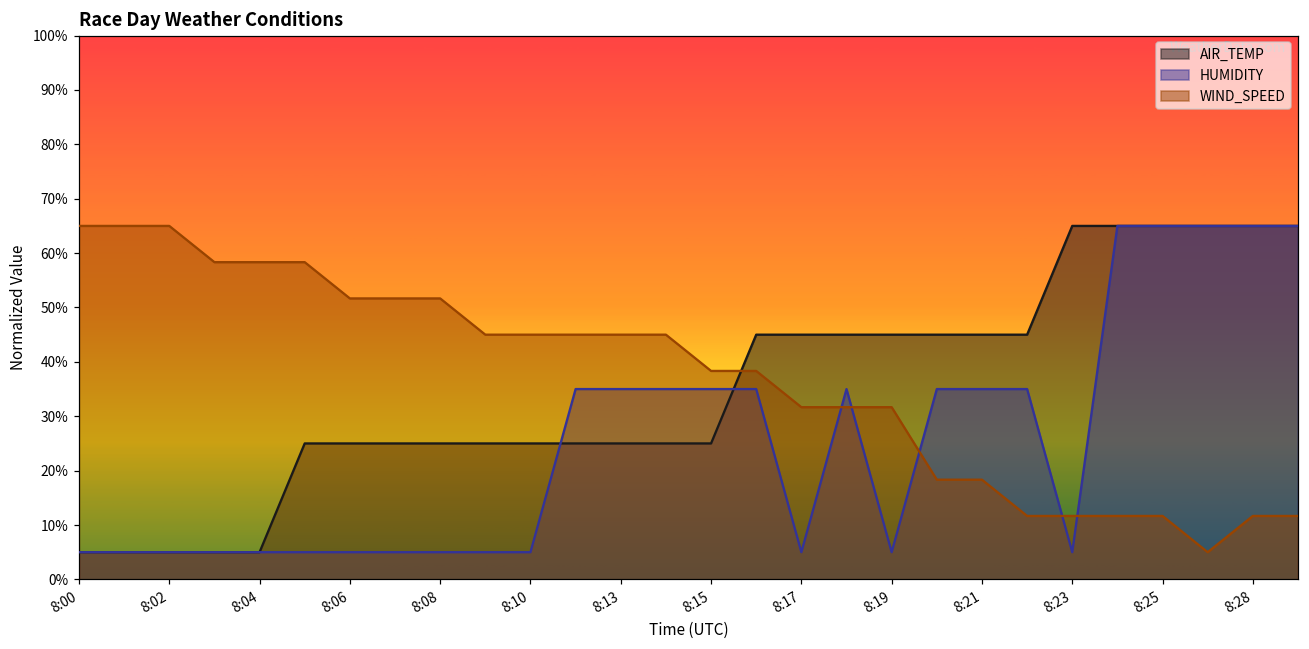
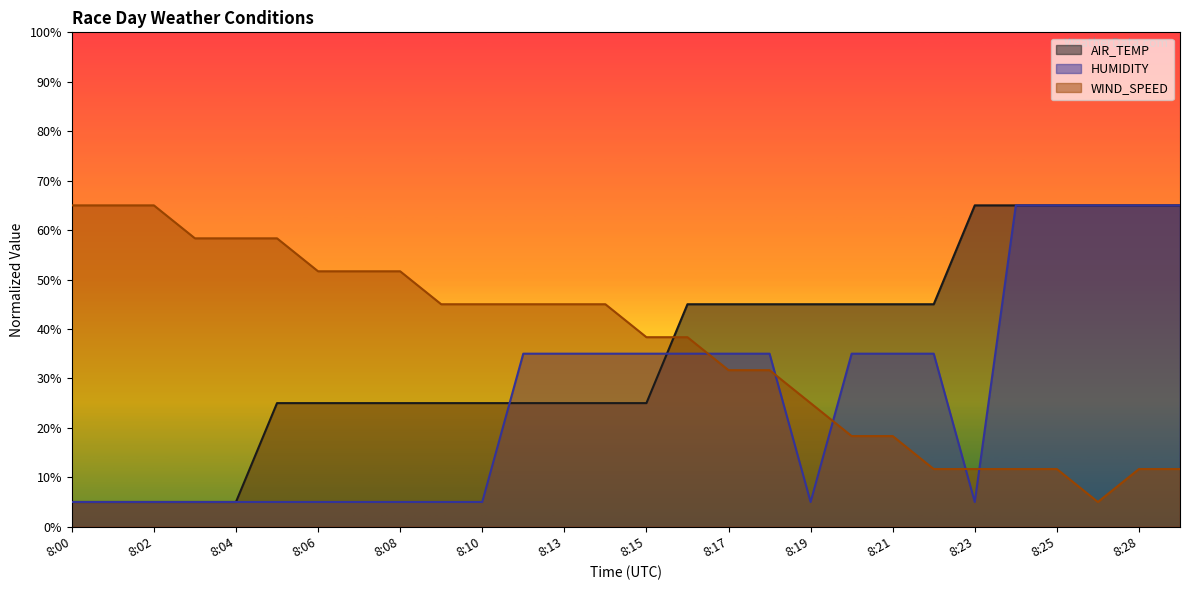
  {
    "AIR_TEMP": {
      "8:06": "25%",
      "8:08": "25%",
      "8:10": "25%",
      "8:13": "25%",
      "8:15": "25%",
      "8:17": "45%",
      "8:19": "45%",
      "8:21": "45%",
      "8:23": "65%"
    },
    "HUMIDITY": {
      "8:06": "5%",
      "8:08": "5%",
      "8:10": "5%",
      "8:13": "35%",
      "8:15": "35%",
-     "8:17": "5%",
+     "8:17": "35%",
      "8:19": "5%",
      "8:21": "35%",
      "8:23": "5%"
    },
    "WIND_SPEED": {
      "8:00": "65%",
      "8:02": "65%",
      "8:04": "58%",
      "8:06": "52%",
      "8:08": "52%",
      "8:10": "45%",
      "8:13": "45%",
      "8:15": "38%",
      "8:17": "32%",
-     "8:19": "32%",
+     "8:19": "25%",
      "8:21": "18%",
      "8:23": "12%",
      "8:25": "12%",
      "8:28": "12%"
    }
  }
